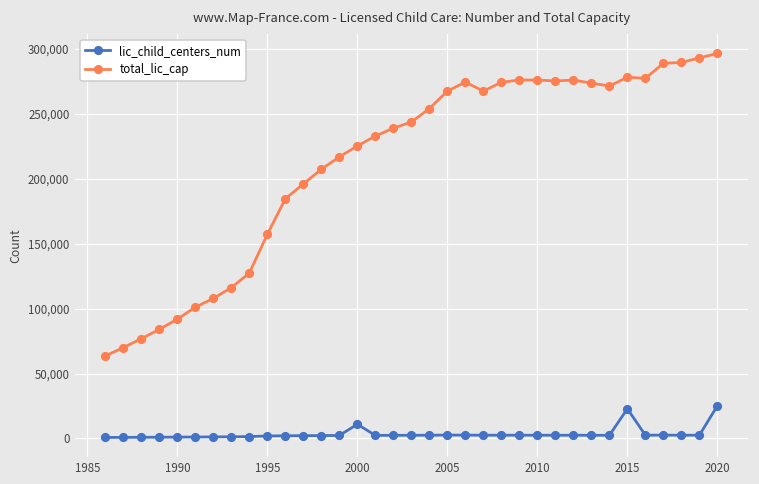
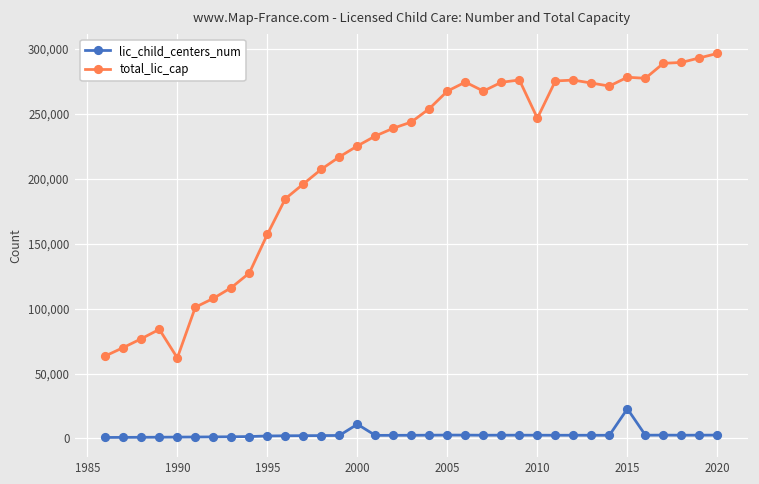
  {
    "lic_child_centers_num": {
      "1990": "1,000",
      "1995": "2,000",
      "2000": "11,000",
      "2005": "3,000",
      "2010": "3,000",
      "2015": "23,000",
-     "2020": "25,000"
+     "2020": "3,000"
    },
    "total_lic_cap": {
-     "1990": "92,000",
+     "1990": "62,000",
      "1995": "157,000",
      "2000": "225,000",
      "2005": "267,000",
-     "2010": "276,000",
+     "2010": "247,000",
      "2015": "278,000",
      "2020": "297,000"
    }
  }
